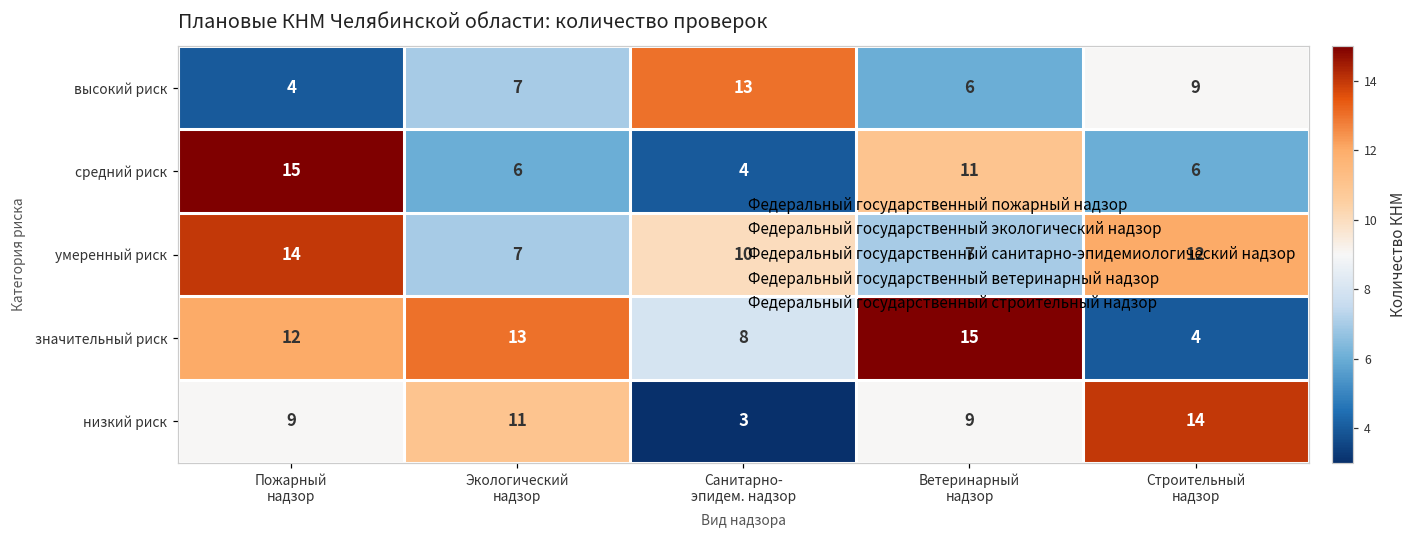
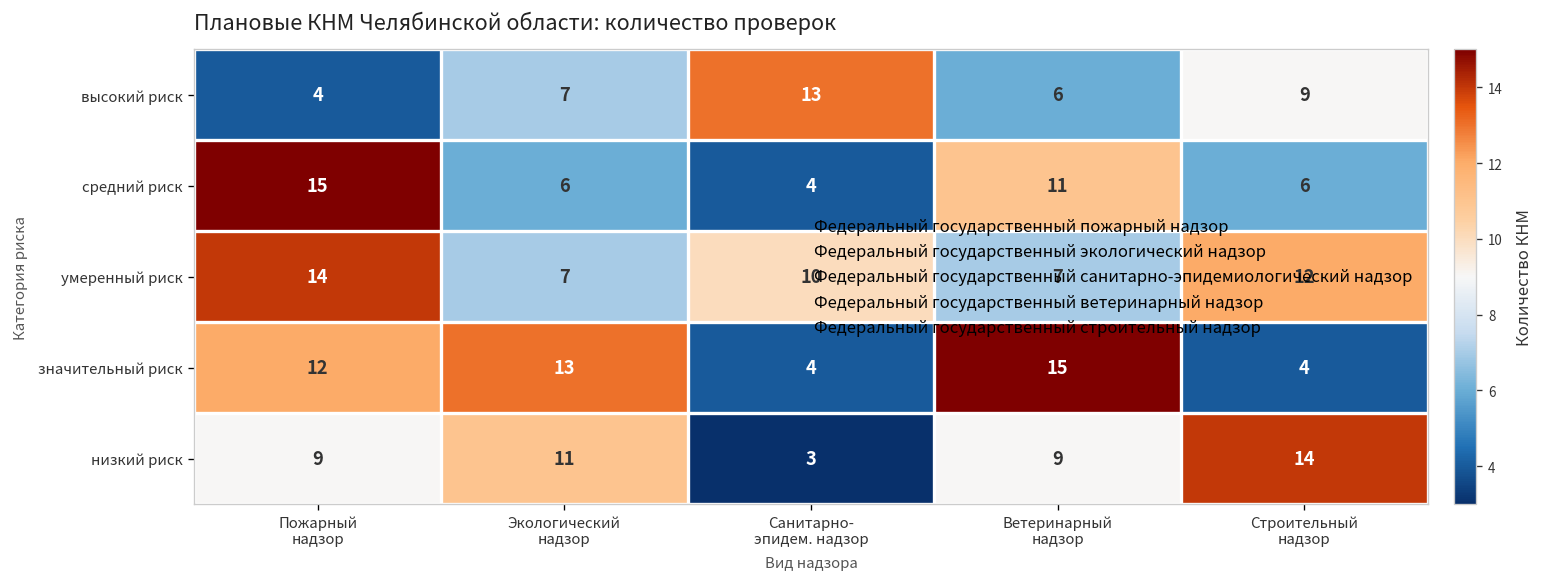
  {
    "высокий риск": {
      "Пожарный надзор": 4,
      "Экологический надзор": 7,
      "Санитарно- эпидем. надзор": 13,
      "Ветеринарный надзор": 6,
      "Строительный надзор": 9
    },
    "средний риск": {
      "Пожарный надзор": 15,
      "Экологический надзор": 6,
      "Санитарно- эпидем. надзор": 4,
      "Ветеринарный надзор": 11,
      "Строительный надзор": 6
    },
    "умеренный риск": {
      "Пожарный надзор": 14,
      "Экологический надзор": 7,
      "Санитарно- эпидем. надзор": 10,
      "Ветеринарный надзор": 7,
      "Строительный надзор": 12
    },
    "значительный риск": {
      "Пожарный надзор": 12,
      "Экологический надзор": 13,
-     "Санитарно- эпидем. надзор": 8,
+     "Санитарно- эпидем. надзор": 4,
      "Ветеринарный надзор": 15,
      "Строительный надзор": 4
    },
    "низкий риск": {
      "Пожарный надзор": 9,
      "Экологический надзор": 11,
      "Санитарно- эпидем. надзор": 3,
      "Ветеринарный надзор": 9,
      "Строительный надзор": 14
    }
  }
